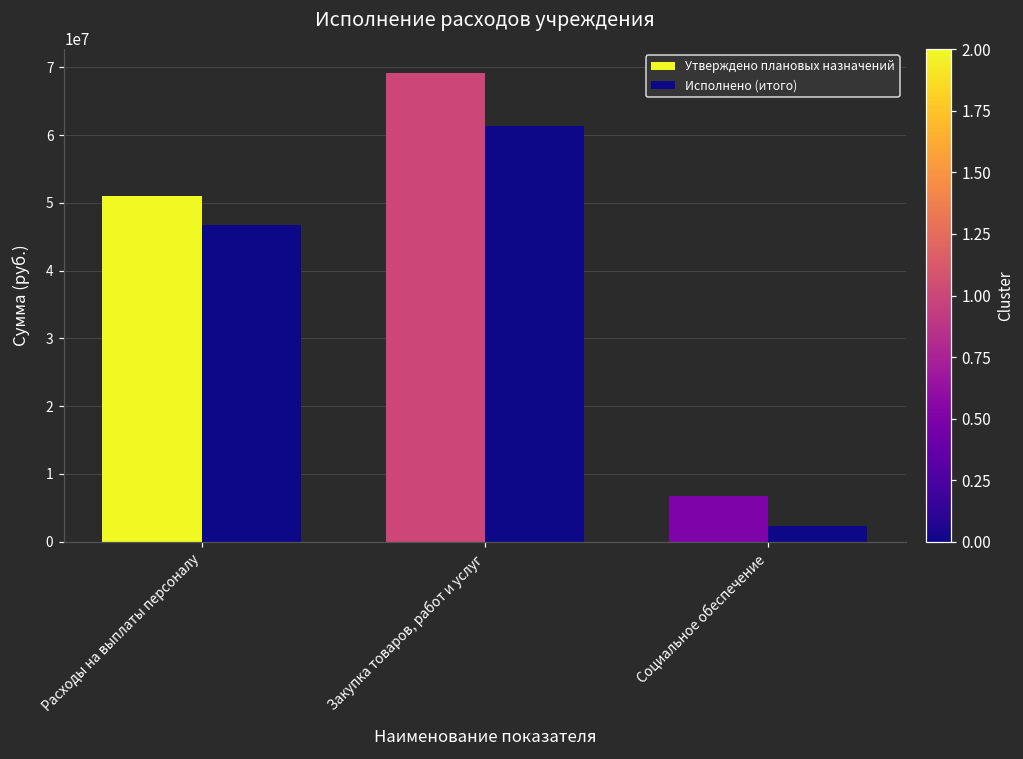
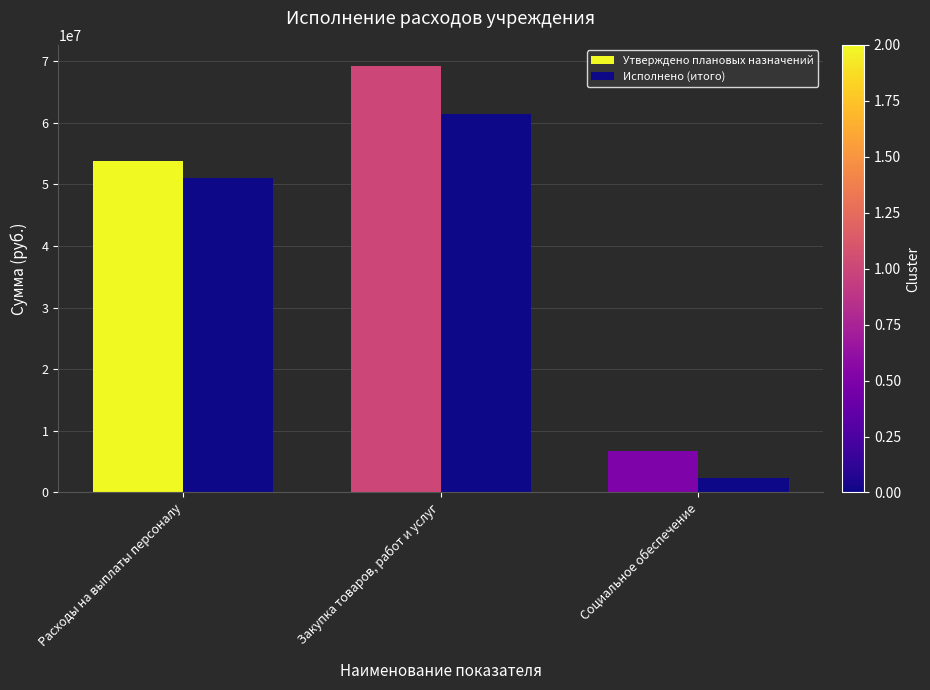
  {
    "Утверждено плановых назначений": {
-     "Расходы на выплаты персоналу": 51000000,
+     "Расходы на выплаты персоналу": 54000000,
      "Закупка товаров, работ и услуг": 69000000,
      "Социальное обеспечение": 7000000
    },
    "Исполнено (итого)": {
-     "Расходы на выплаты персоналу": 47000000,
+     "Расходы на выплаты персоналу": 51000000,
      "Закупка товаров, работ и услуг": 61000000,
      "Социальное обеспечение": 2000000
    }
  }
